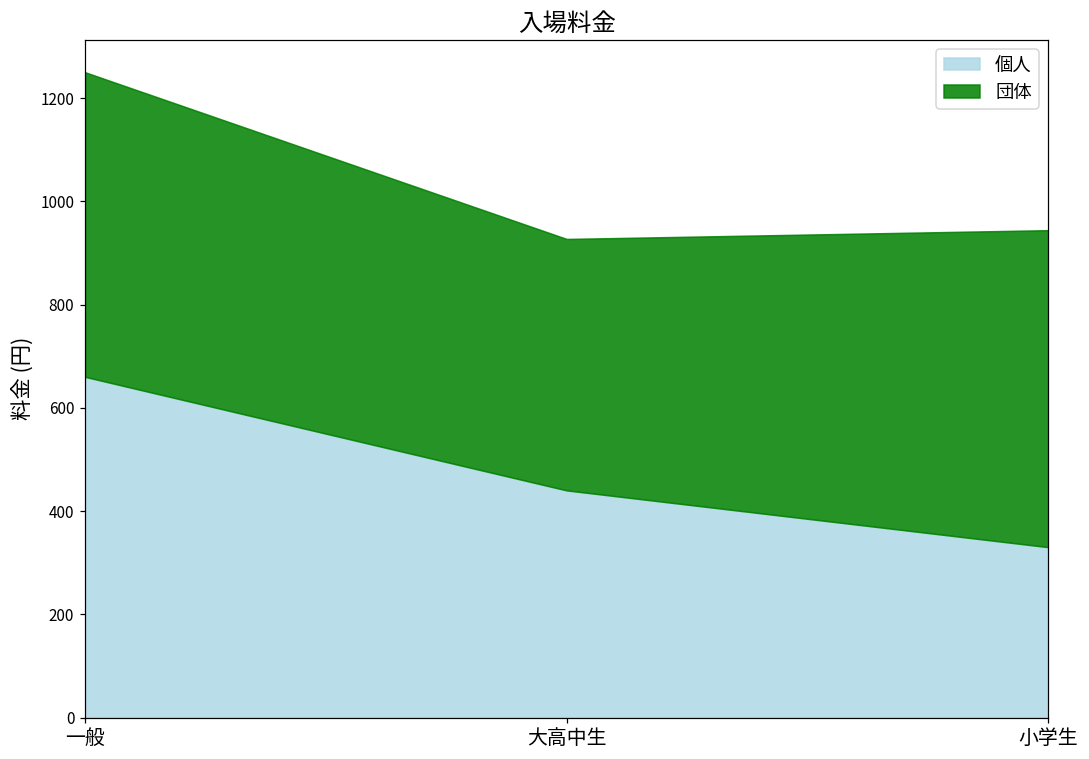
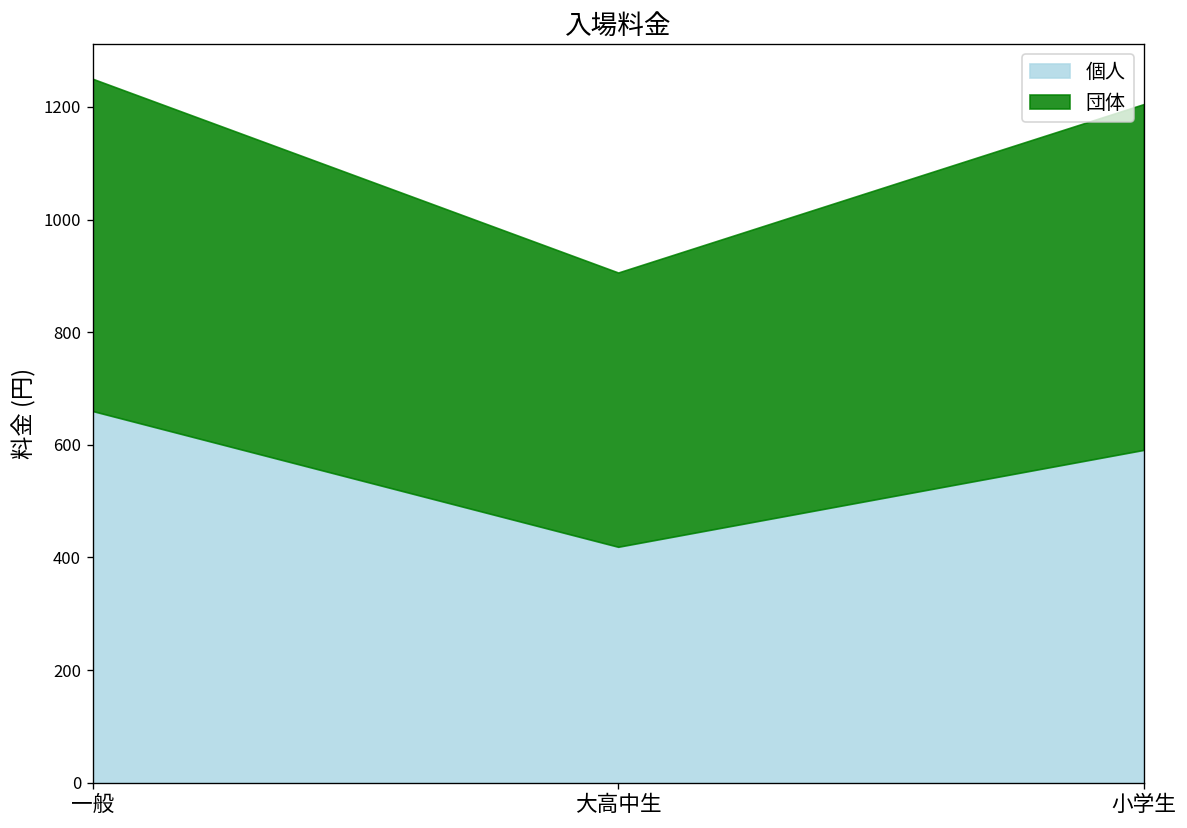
  {
    "個人": {
      "一般": 660,
-     "大高中生": 440,
-     "小学生": 330
+     "大高中生": 420,
+     "小学生": 590
    },
    "団体": {
      "一般": 590,
      "大高中生": 490,
      "小学生": 610
    }
  }
